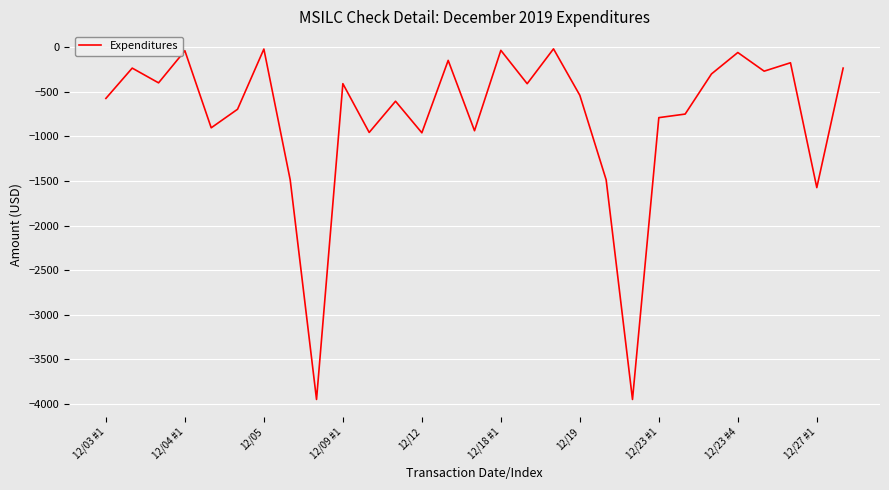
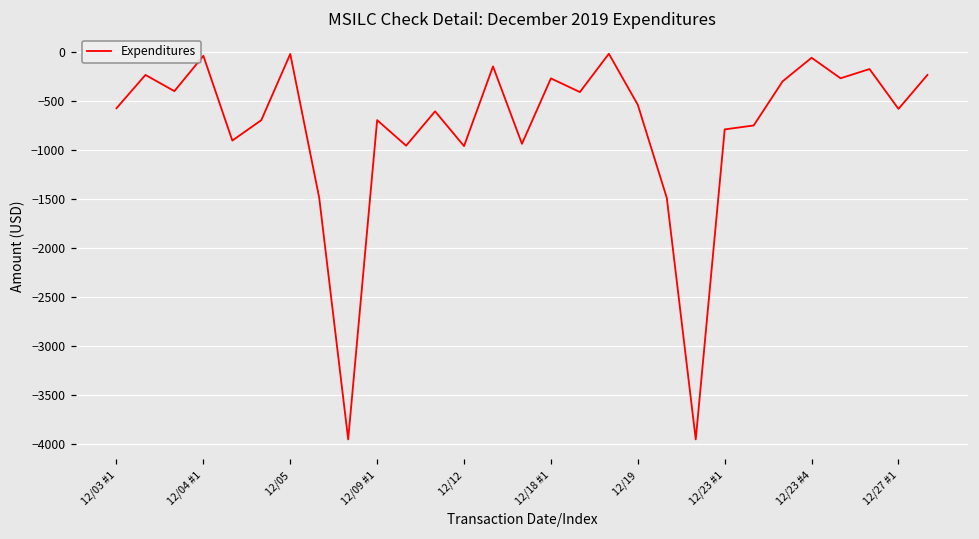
  {
    "12/03 #1": -600,
    "12/04 #1": 0,
    "12/05": 0,
-   "12/09 #1": -400,
+   "12/09 #1": -700,
    "12/12": -1000,
-   "12/18 #1": 0,
+   "12/18 #1": -300,
    "12/19": -500,
    "12/23 #1": -800,
    "12/23 #4": -100,
-   "12/27 #1": -1600
+   "12/27 #1": -600
  }
